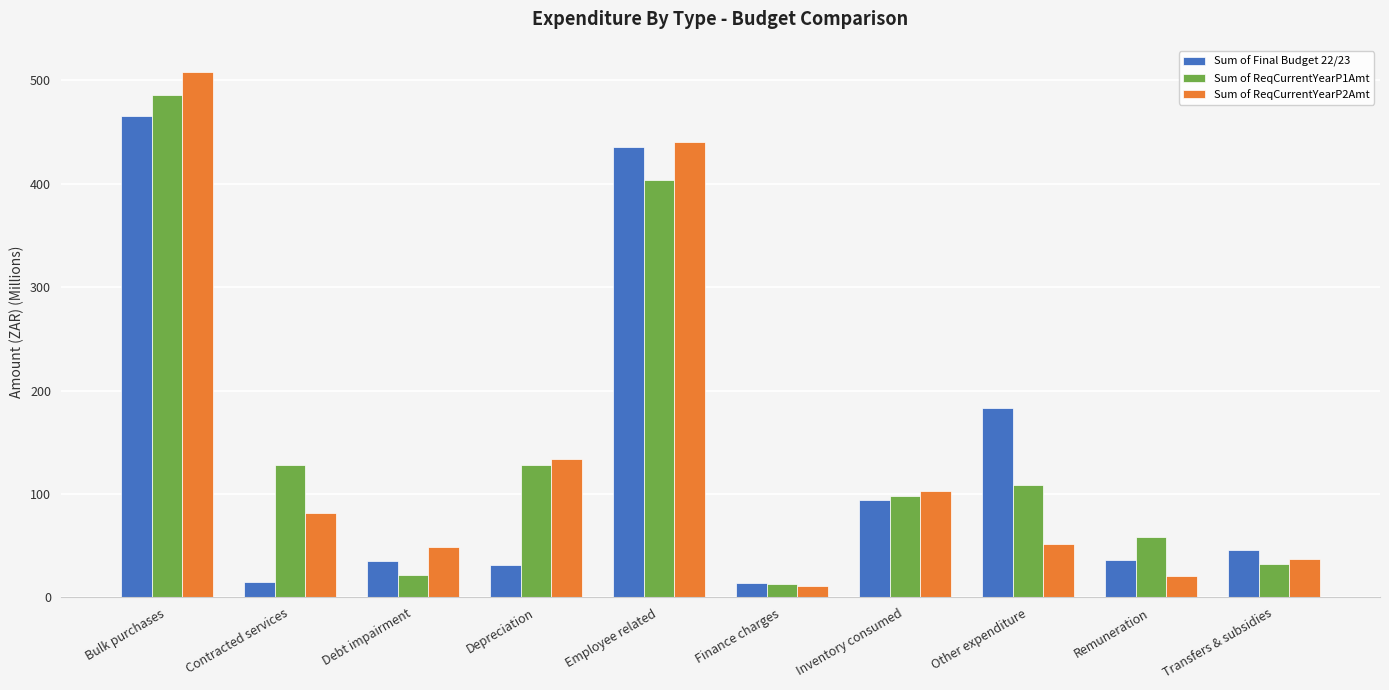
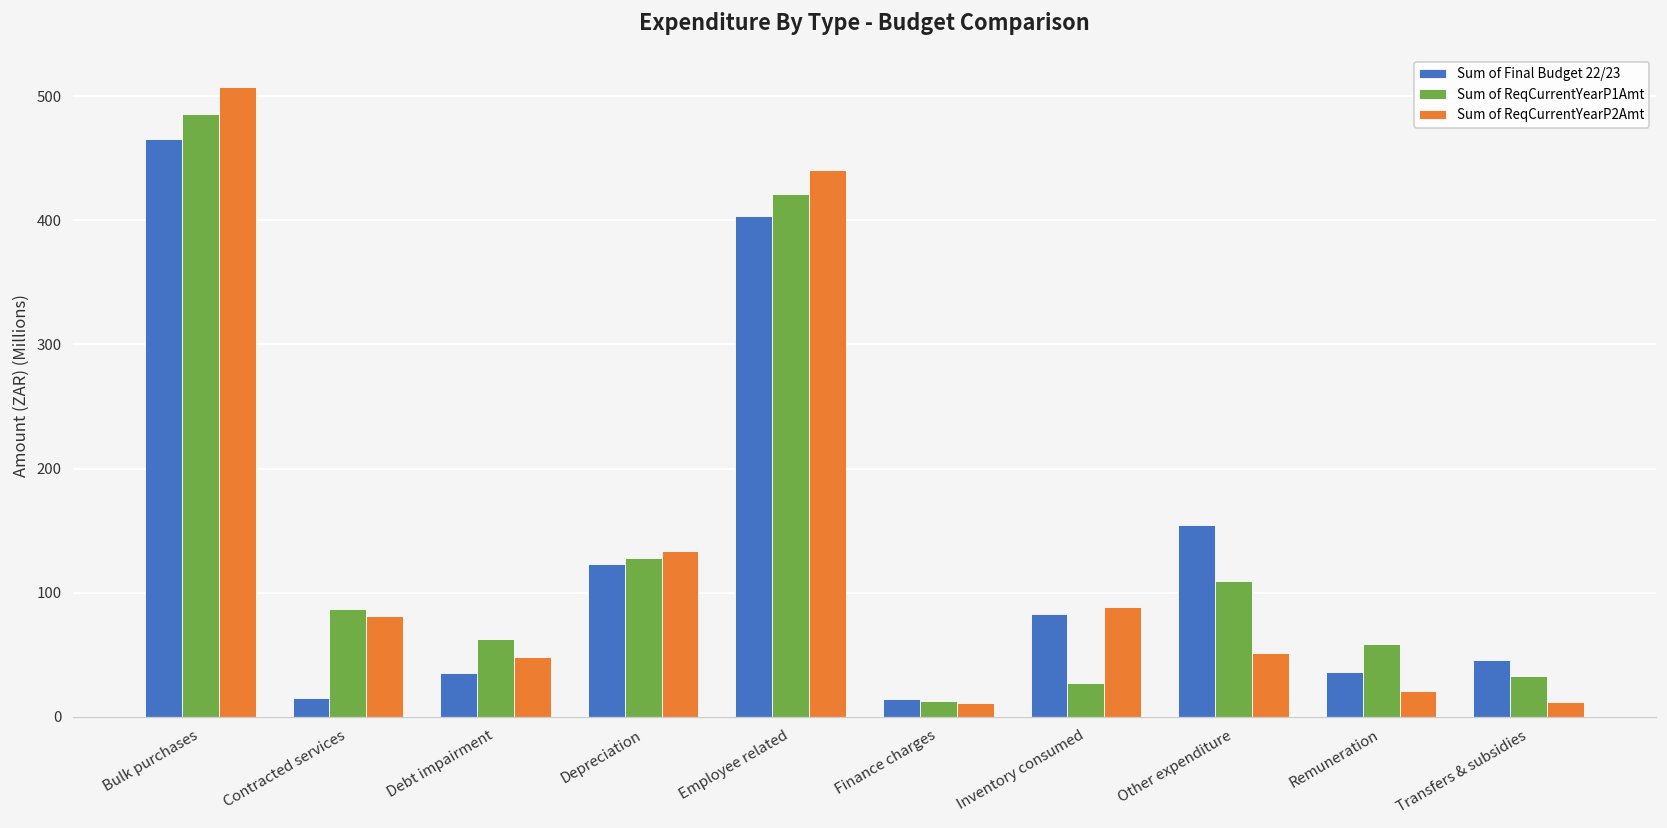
  {
    "Sum of Final Budget 22/23": {
      "Bulk purchases": 465,
      "Contracted services": 15,
      "Debt impairment": 35,
-     "Depreciation": 32,
-     "Employee related": 436,
+     "Depreciation": 123,
+     "Employee related": 404,
      "Finance charges": 14,
-     "Inventory consumed": 94,
-     "Other expenditure": 183,
+     "Inventory consumed": 83,
+     "Other expenditure": 155,
      "Remuneration": 36,
      "Transfers & subsidies": 46
    },
    "Sum of ReqCurrentYearP1Amt": {
      "Bulk purchases": 486,
-     "Contracted services": 128,
-     "Debt impairment": 22,
+     "Contracted services": 87,
+     "Debt impairment": 63,
      "Depreciation": 128,
-     "Employee related": 404,
+     "Employee related": 421,
      "Finance charges": 13,
-     "Inventory consumed": 98,
+     "Inventory consumed": 27,
      "Other expenditure": 109,
      "Remuneration": 59,
      "Transfers & subsidies": 33
    },
    "Sum of ReqCurrentYearP2Amt": {
      "Bulk purchases": 508,
      "Contracted services": 81,
      "Debt impairment": 49,
      "Depreciation": 134,
      "Employee related": 440,
      "Finance charges": 11,
-     "Inventory consumed": 103,
+     "Inventory consumed": 88,
      "Other expenditure": 52,
      "Remuneration": 21,
-     "Transfers & subsidies": 37
+     "Transfers & subsidies": 12
    }
  }
